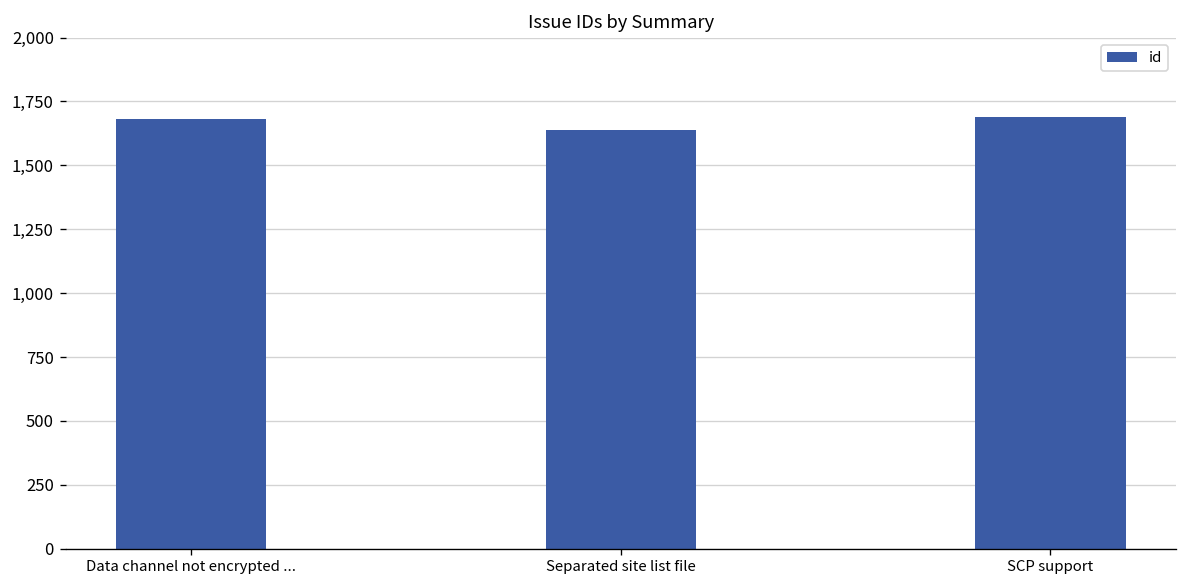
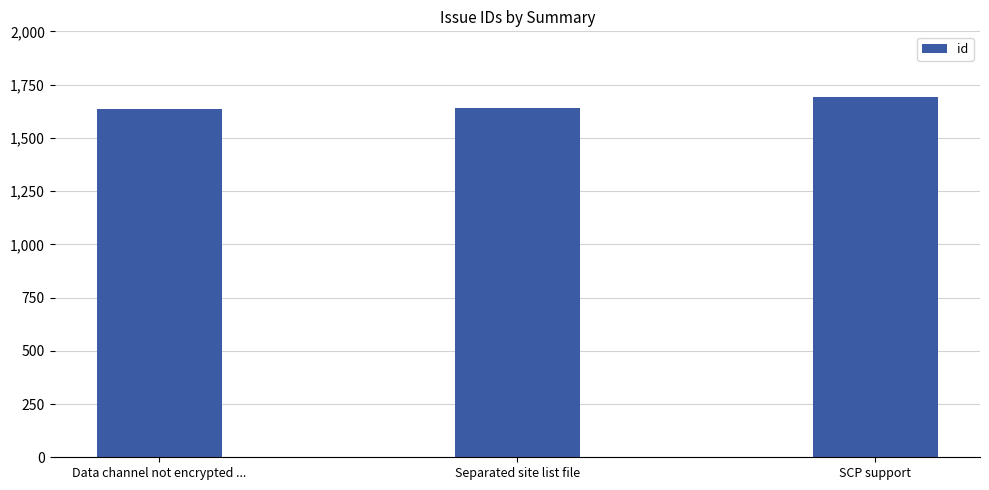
  {
-   "Data channel not encrypted ...": "1,680",
+   "Data channel not encrypted ...": "1,640",
    "Separated site list file": "1,640",
    "SCP support": "1,690"
  }
